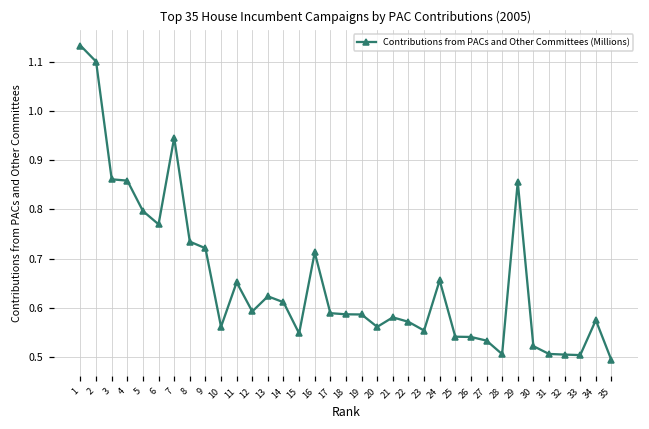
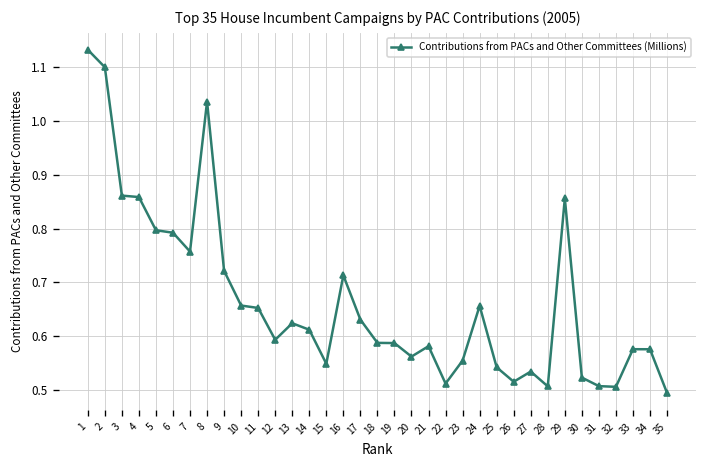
  {
    "1": 1.13,
    "2": 1.10,
    "3": 0.86,
    "4": 0.86,
    "5": 0.80,
-   "6": 0.77,
-   "7": 0.95,
-   "8": 0.73,
+   "6": 0.79,
+   "7": 0.76,
+   "8": 1.04,
    "9": 0.72,
-   "10": 0.56,
+   "10": 0.66,
    "11": 0.65,
    "12": 0.59,
    "13": 0.62,
    "14": 0.61,
    "15": 0.55,
    "16": 0.71,
-   "17": 0.59,
+   "17": 0.63,
    "18": 0.59,
    "19": 0.59,
    "20": 0.56,
    "21": 0.58,
-   "22": 0.57,
+   "22": 0.51,
    "23": 0.55,
    "24": 0.66,
    "25": 0.54,
-   "26": 0.54,
+   "26": 0.51,
    "27": 0.53,
    "28": 0.51,
    "29": 0.86,
    "30": 0.52,
    "31": 0.51,
    "32": 0.51,
-   "33": 0.50,
+   "33": 0.58,
    "34": 0.58,
    "35": 0.49
  }
